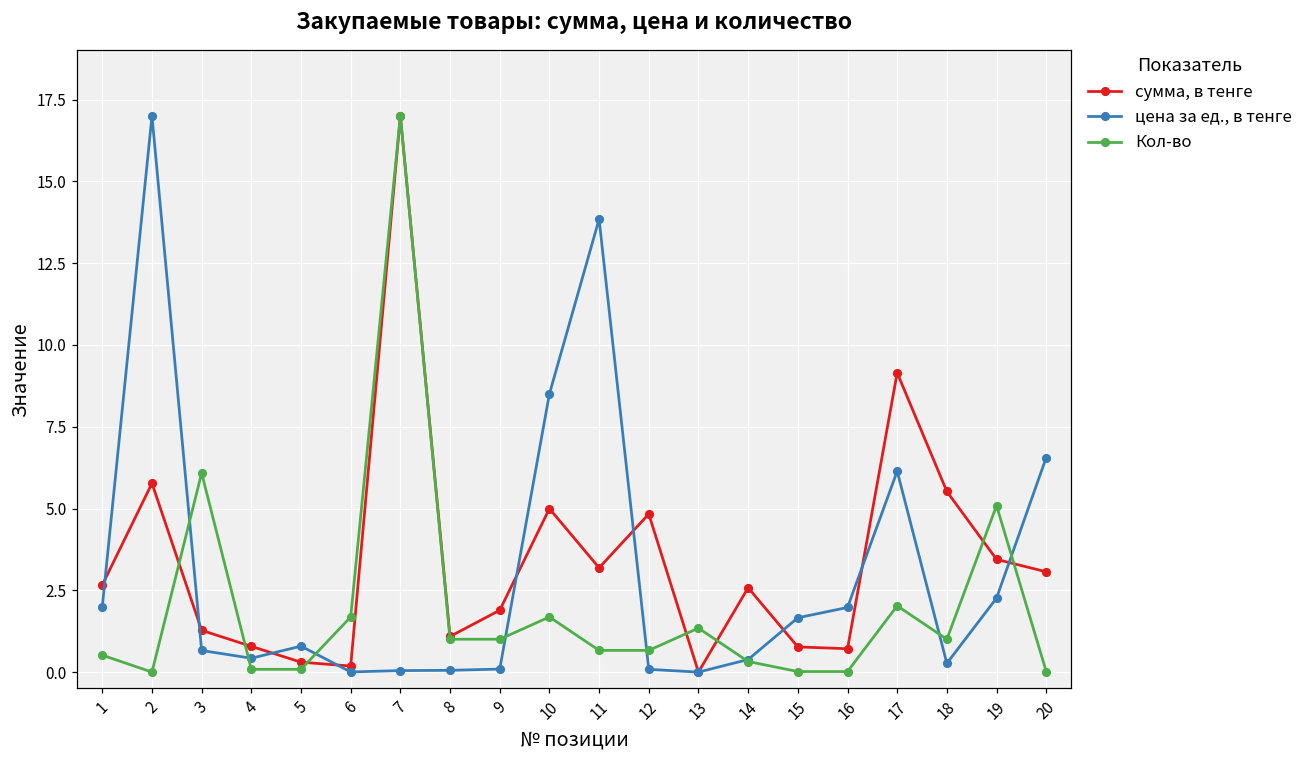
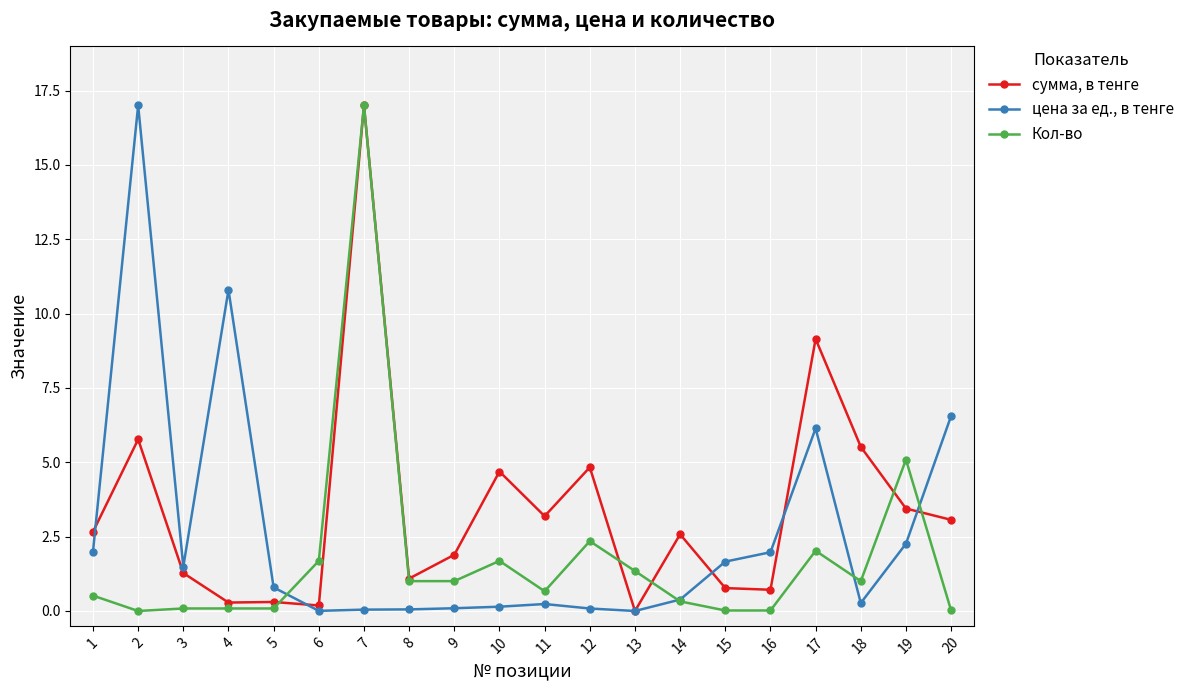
  {
    "сумма, в тенге": {
      "1": 2.7,
      "2": 5.8,
      "3": 1.3,
-     "4": 0.8,
+     "4": 0.3,
      "5": 0.3,
      "6": 0.2,
      "9": 1.9,
-     "10": 5.0,
+     "10": 4.7,
      "11": 3.2,
      "12": 4.8,
      "14": 2.6,
      "15": 0.8,
      "16": 0.7,
      "17": 9.1,
      "18": 5.5,
      "19": 3.4,
      "20": 3.1
    },
    "цена за ед., в тенге": {
      "1": 2.0,
      "2": 17.0,
-     "3": 0.7,
-     "4": 0.4,
+     "3": 1.5,
+     "4": 10.8,
      "5": 0.8,
      "6": 0.0,
      "7": 0.0,
      "8": 0.1,
      "9": 0.1,
-     "10": 8.5,
-     "11": 13.8,
+     "10": 0.1,
+     "11": 0.2,
      "12": 0.1,
      "15": 1.7,
      "16": 2.0,
      "17": 6.1,
      "18": 0.3,
      "19": 2.3,
      "20": 6.6
    },
    "Кол-во": {
      "1": 0.5,
      "2": 0.0,
-     "3": 6.1,
+     "3": 0.1,
      "4": 0.1,
      "5": 0.1,
      "6": 1.7,
      "9": 1.0,
      "10": 1.7,
      "11": 0.7,
-     "12": 0.7,
+     "12": 2.3,
      "13": 1.3,
      "15": 0.0,
      "16": 0.0,
      "17": 2.0,
      "18": 1.0,
      "19": 5.1,
      "20": 0.0
    }
  }
